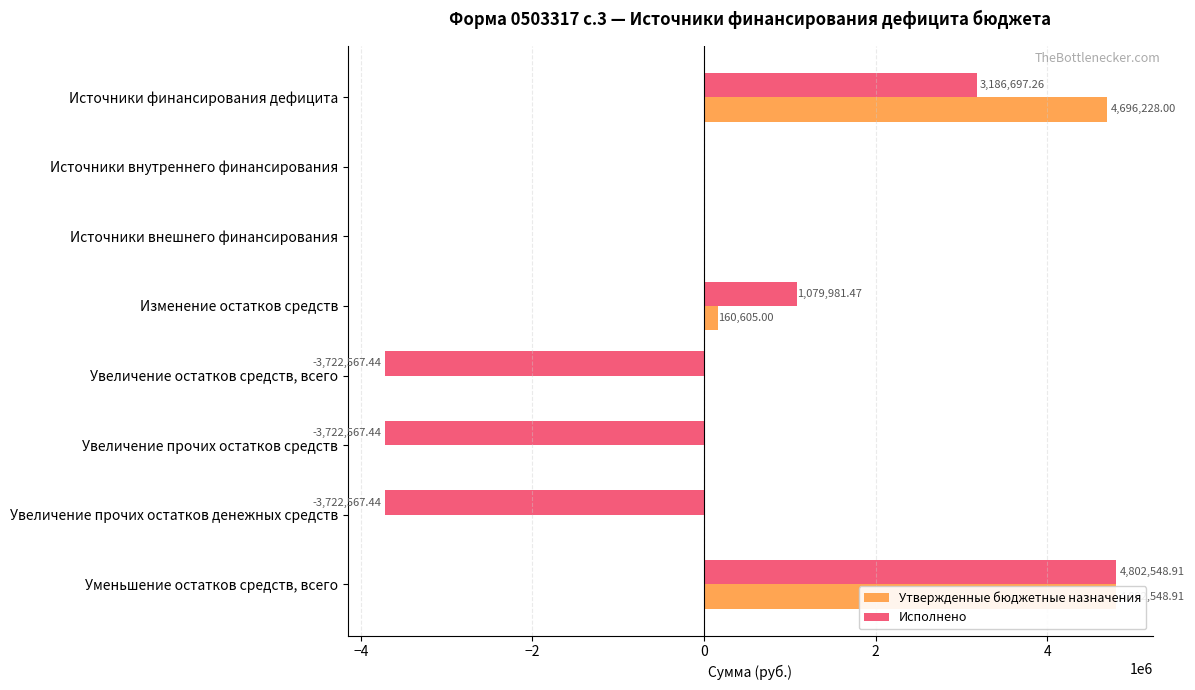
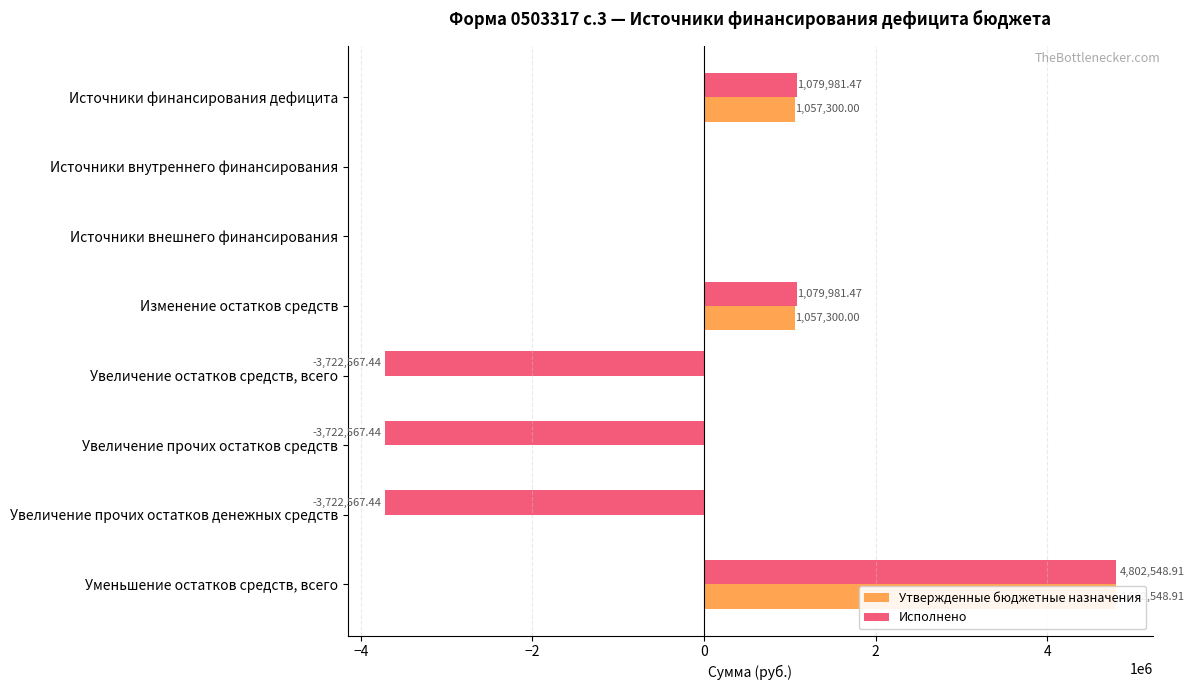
  {
    "Утвержденные бюджетные назначения": {
-     "Источники финансирования дефицита": "4,696,228.00",
-     "Изменение остатков средств": "160,605.00"
+     "Источники финансирования дефицита": "1,057,300.00",
+     "Изменение остатков средств": "1,057,300.00"
    },
    "Исполнено": {
-     "Источники финансирования дефицита": "3,186,697.26",
+     "Источники финансирования дефицита": "1,079,981.47",
      "Изменение остатков средств": "1,079,981.47",
      "Увеличение остатков средств, всего": "-3,722,567.44",
      "Увеличение прочих остатков средств": "-3,722,567.44",
      "Увеличение прочих остатков денежных средств": "-3,722,567.44",
      "Уменьшение остатков средств, всего": "4,802,548.91"
    }
  }
